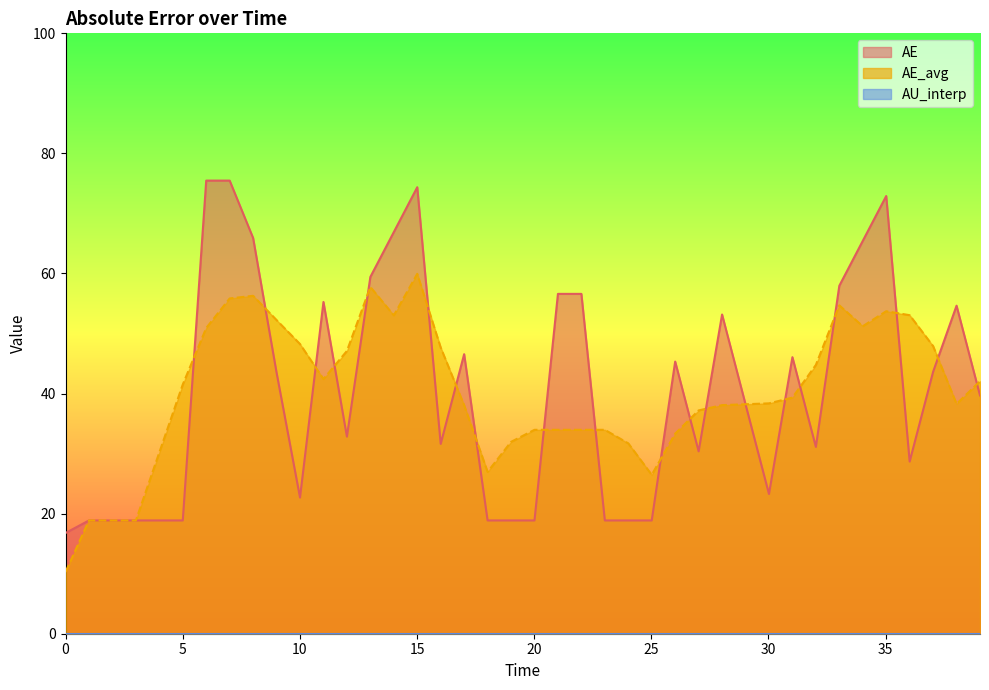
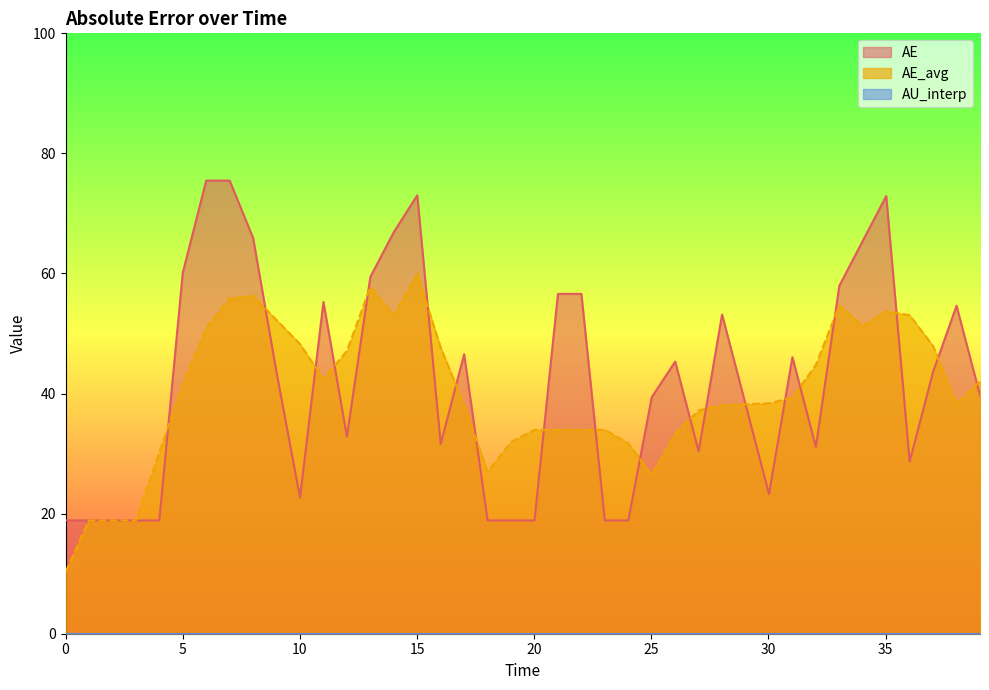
  {
    "AE": {
-     "0": 17,
-     "5": 19,
+     "0": 19,
+     "5": 60,
      "10": 23,
-     "15": 74,
+     "15": 73,
      "20": 19,
-     "25": 19
+     "25": 39
    },
    "AE_avg": {
      "0": 10,
      "5": 42,
      "10": 48,
      "15": 60,
      "20": 34,
      "25": 26
    },
    "AU_interp": {
      "0": 0,
      "5": 0,
      "10": 0,
      "15": 0,
      "20": 0,
      "25": 0
    }
  }
